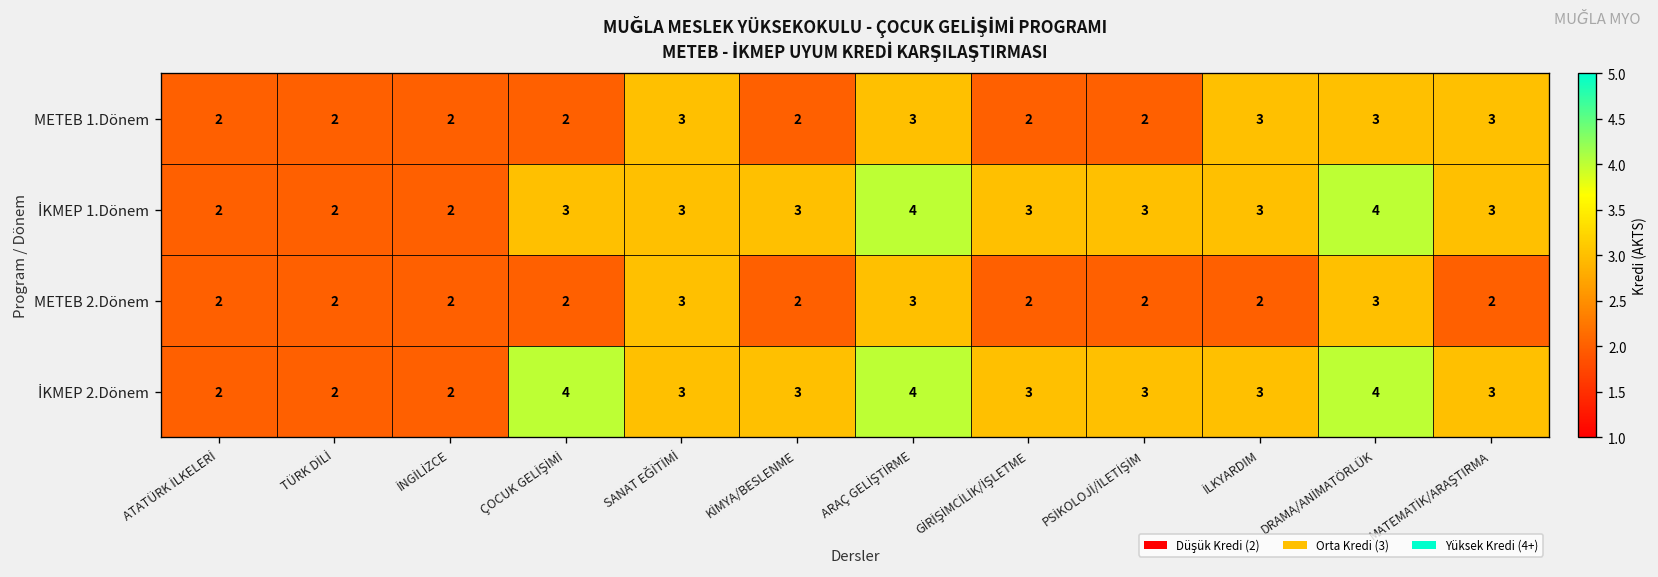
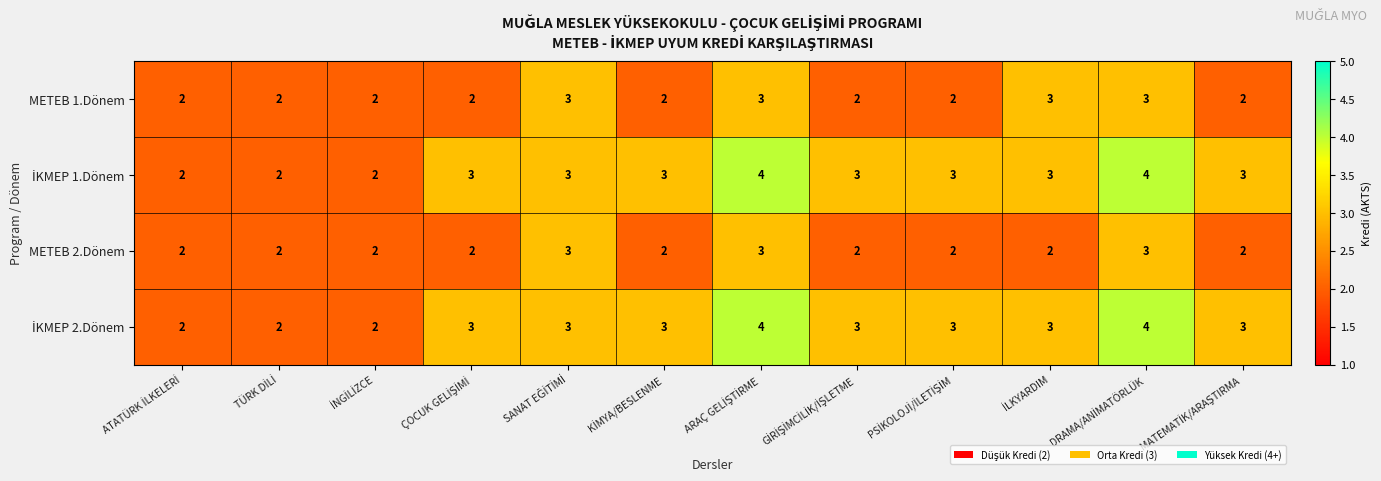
  {
    "METEB 1.Dönem": {
      "ATATÜRK İLKELERİ": 2,
      "TÜRK DİLİ": 2,
      "İNGİLİZCE": 2,
      "ÇOCUK GELİŞİMİ": 2,
      "SANAT EĞİTİMİ": 3,
      "KİMYA/BESLENME": 2,
      "ARAÇ GELİŞTİRME": 3,
      "GİRİŞİMCİLİK/İŞLETME": 2,
      "PSİKOLOJİ/İLETİŞİM": 2,
      "İLKYARDIM": 3,
      "DRAMA/ANİMATÖRLÜK": 3,
-     "MATEMATİK/ARAŞTIRMA": 3
+     "MATEMATİK/ARAŞTIRMA": 2
    },
    "İKMEP 1.Dönem": {
      "ATATÜRK İLKELERİ": 2,
      "TÜRK DİLİ": 2,
      "İNGİLİZCE": 2,
      "ÇOCUK GELİŞİMİ": 3,
      "SANAT EĞİTİMİ": 3,
      "KİMYA/BESLENME": 3,
      "ARAÇ GELİŞTİRME": 4,
      "GİRİŞİMCİLİK/İŞLETME": 3,
      "PSİKOLOJİ/İLETİŞİM": 3,
      "İLKYARDIM": 3,
      "DRAMA/ANİMATÖRLÜK": 4,
      "MATEMATİK/ARAŞTIRMA": 3
    },
    "METEB 2.Dönem": {
      "ATATÜRK İLKELERİ": 2,
      "TÜRK DİLİ": 2,
      "İNGİLİZCE": 2,
      "ÇOCUK GELİŞİMİ": 2,
      "SANAT EĞİTİMİ": 3,
      "KİMYA/BESLENME": 2,
      "ARAÇ GELİŞTİRME": 3,
      "GİRİŞİMCİLİK/İŞLETME": 2,
      "PSİKOLOJİ/İLETİŞİM": 2,
      "İLKYARDIM": 2,
      "DRAMA/ANİMATÖRLÜK": 3,
      "MATEMATİK/ARAŞTIRMA": 2
    },
    "İKMEP 2.Dönem": {
      "ATATÜRK İLKELERİ": 2,
      "TÜRK DİLİ": 2,
      "İNGİLİZCE": 2,
-     "ÇOCUK GELİŞİMİ": 4,
+     "ÇOCUK GELİŞİMİ": 3,
      "SANAT EĞİTİMİ": 3,
      "KİMYA/BESLENME": 3,
      "ARAÇ GELİŞTİRME": 4,
      "GİRİŞİMCİLİK/İŞLETME": 3,
      "PSİKOLOJİ/İLETİŞİM": 3,
      "İLKYARDIM": 3,
      "DRAMA/ANİMATÖRLÜK": 4,
      "MATEMATİK/ARAŞTIRMA": 3
    }
  }
